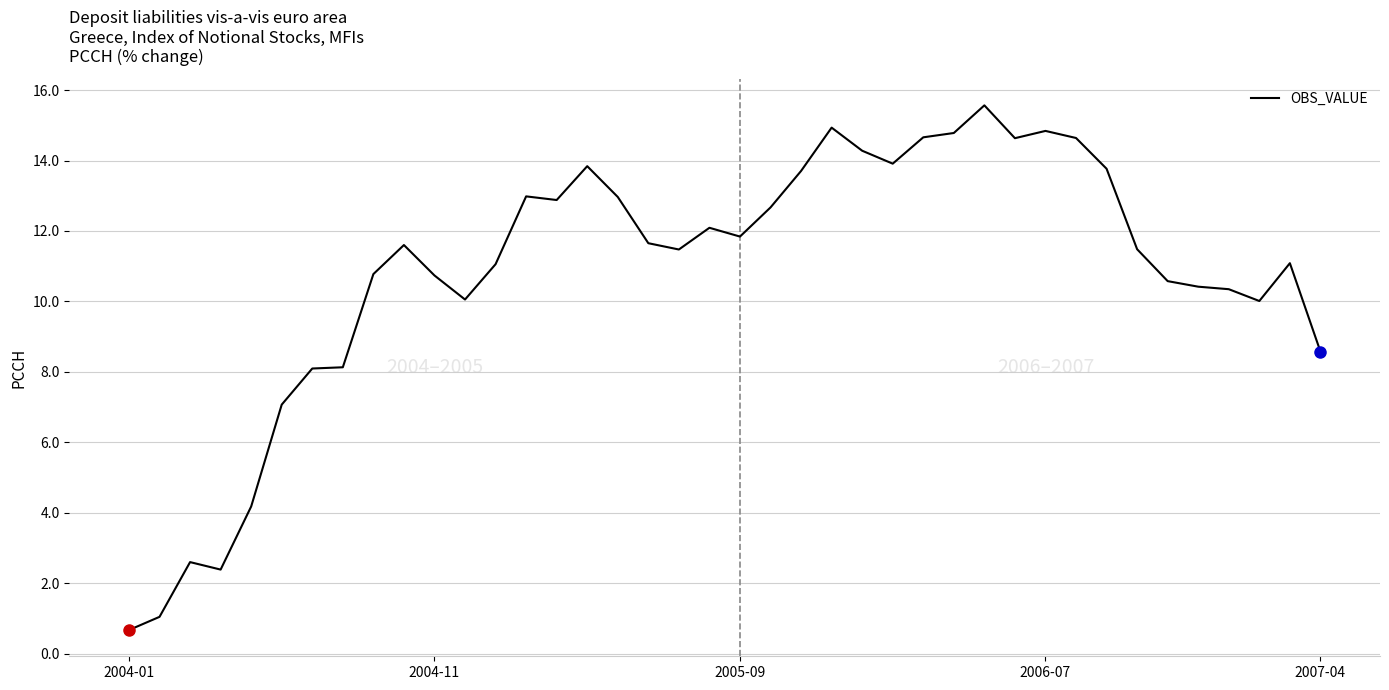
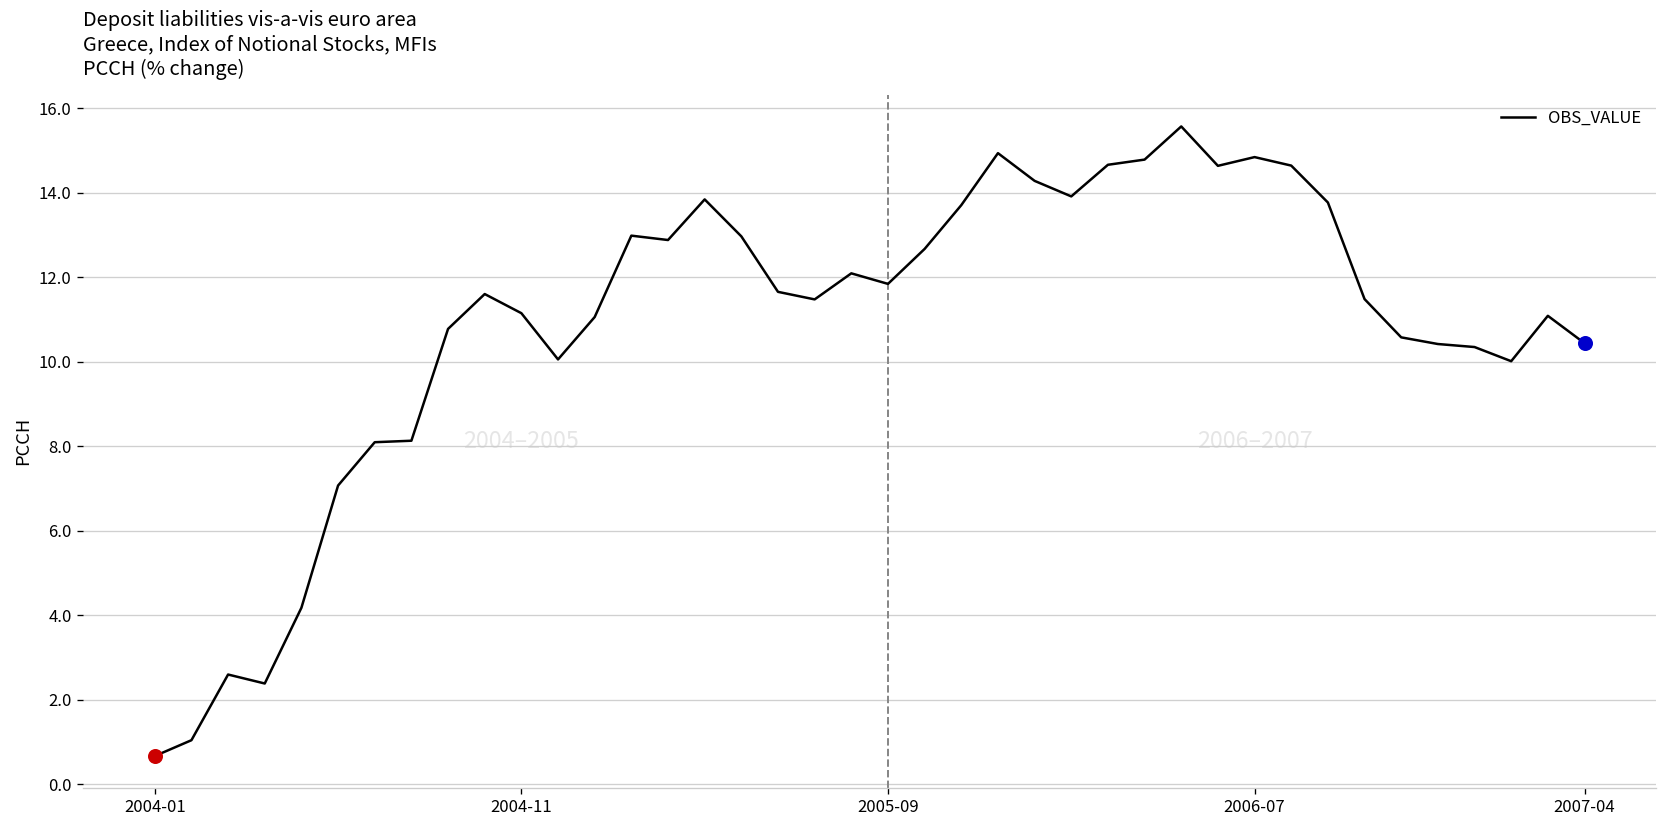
  {
    "OBS_VALUE": {
-     "2004-11": 10.7,
+     "2004-11": 11.1,
      "2005-09": 11.8,
      "2006-07": 14.8,
-     "2007-04": 8.6
+     "2007-04": 10.4
    }
  }
